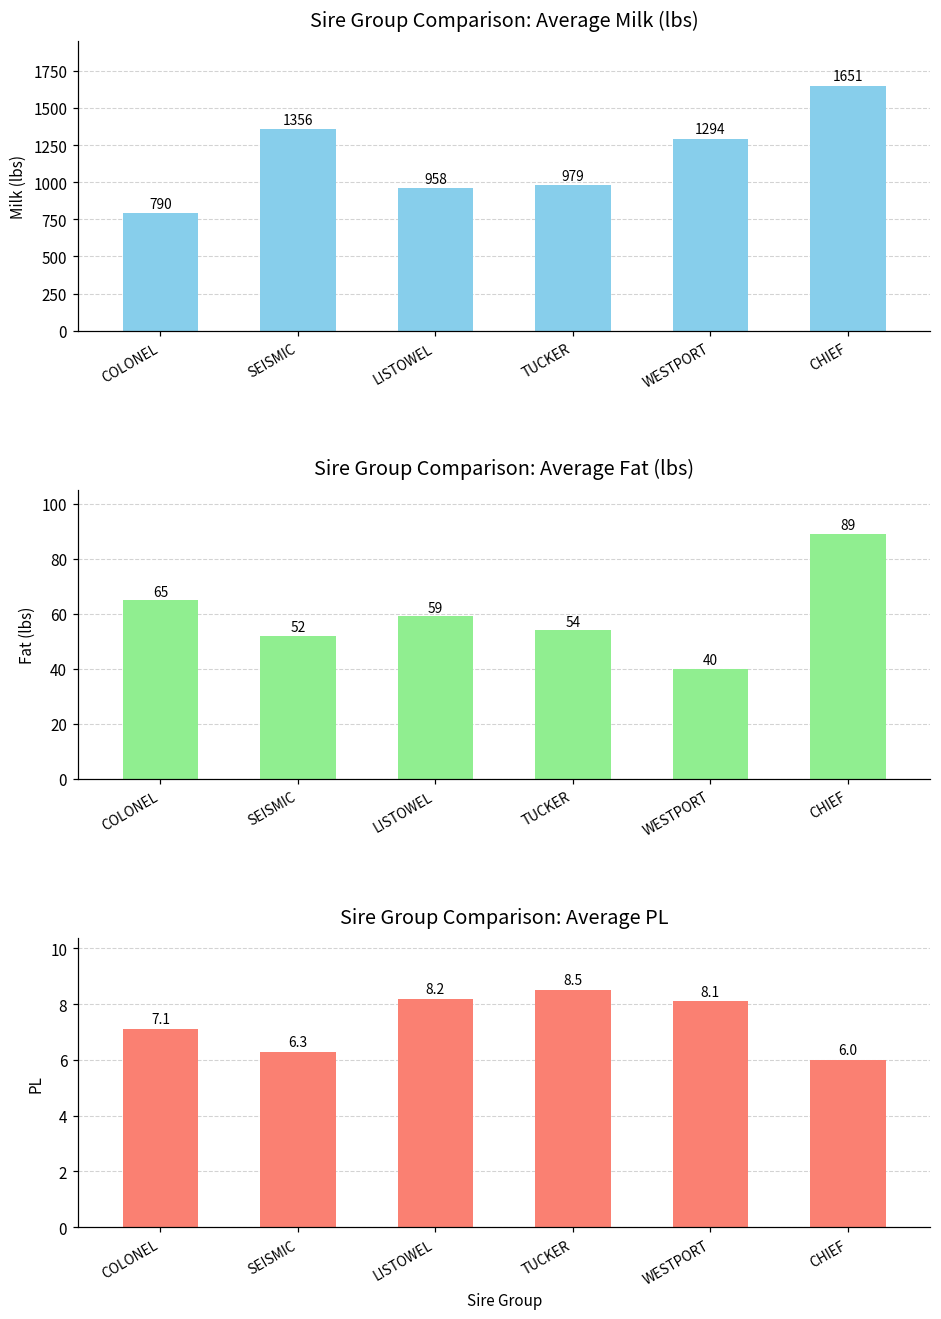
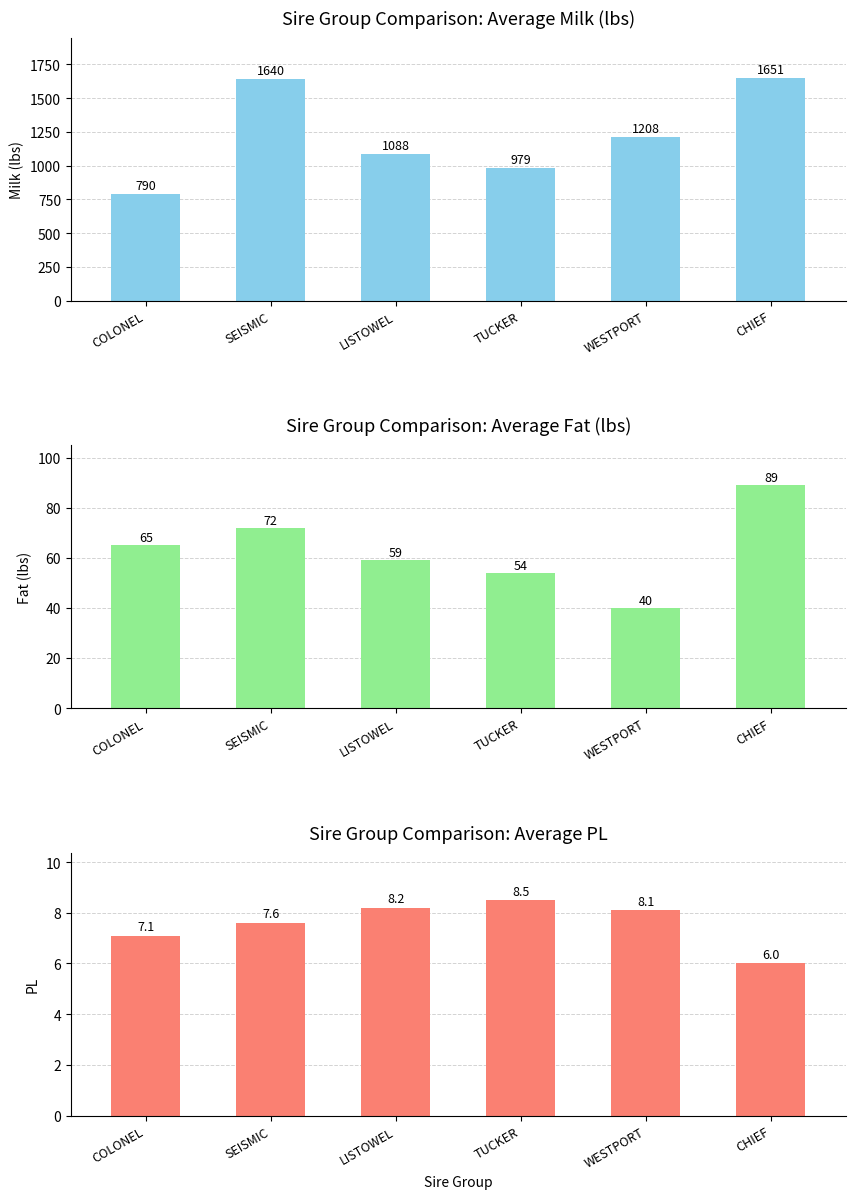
  {
    "Sire Group Comparison: Average Milk (lbs)": {
      "COLONEL": 790,
-     "SEISMIC": 1356,
-     "LISTOWEL": 958,
+     "SEISMIC": 1640,
+     "LISTOWEL": 1088,
      "TUCKER": 979,
-     "WESTPORT": 1294,
+     "WESTPORT": 1208,
      "CHIEF": 1651
    },
    "Sire Group Comparison: Average Fat (lbs)": {
      "COLONEL": 65,
-     "SEISMIC": 52,
+     "SEISMIC": 72,
      "LISTOWEL": 59,
      "TUCKER": 54,
      "WESTPORT": 40,
      "CHIEF": 89
    },
    "Sire Group Comparison: Average PL": {
      "COLONEL": 7.1,
-     "SEISMIC": 6.3,
+     "SEISMIC": 7.6,
      "LISTOWEL": 8.2,
      "TUCKER": 8.5,
      "WESTPORT": 8.1,
      "CHIEF": 6.0
    }
  }
